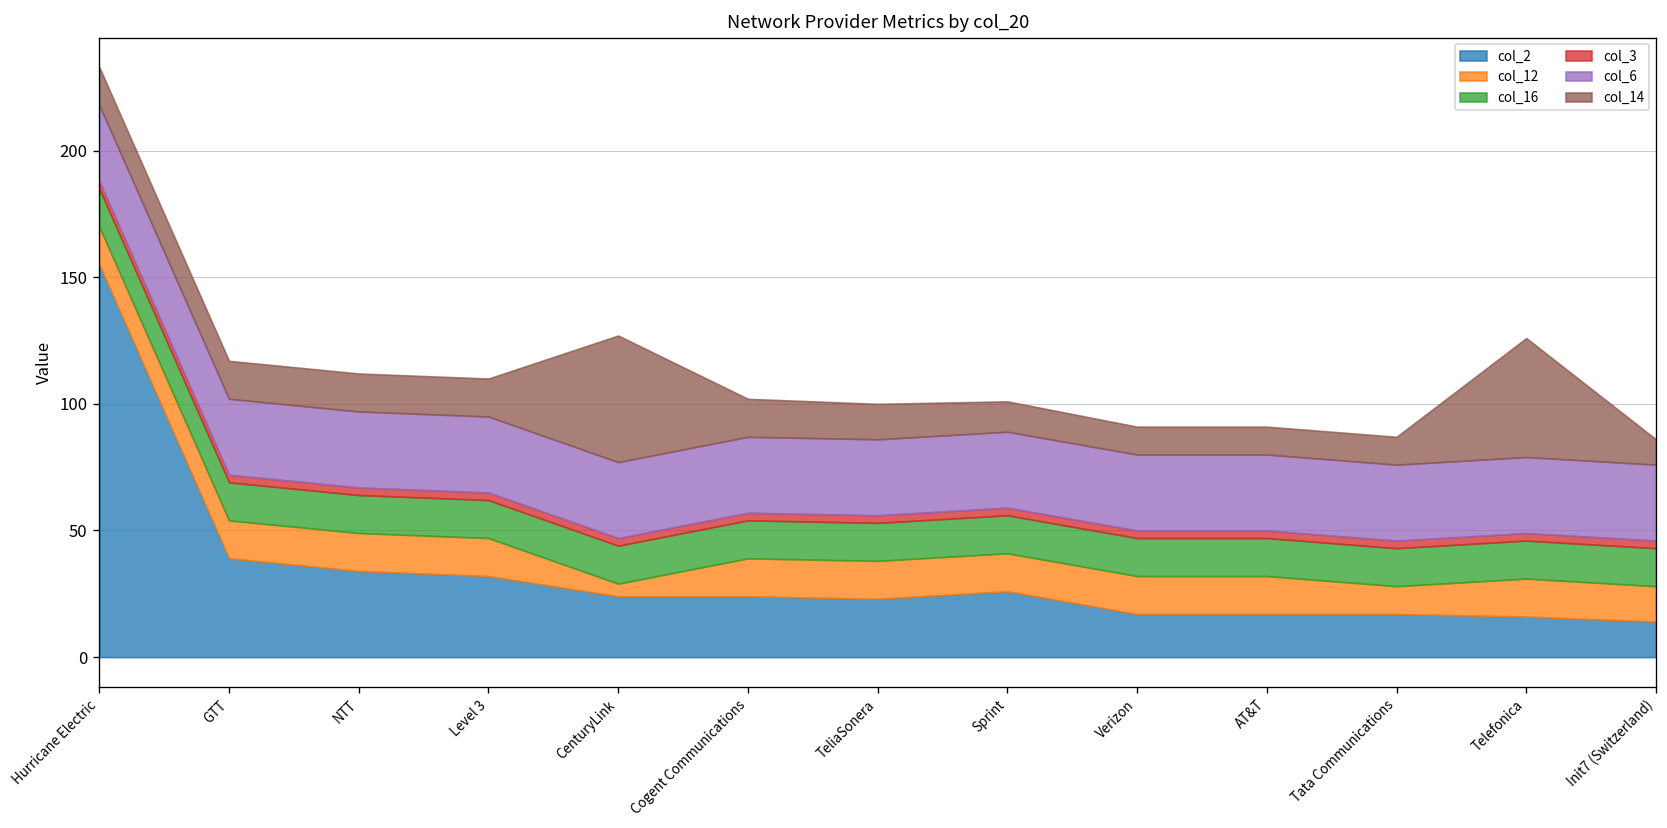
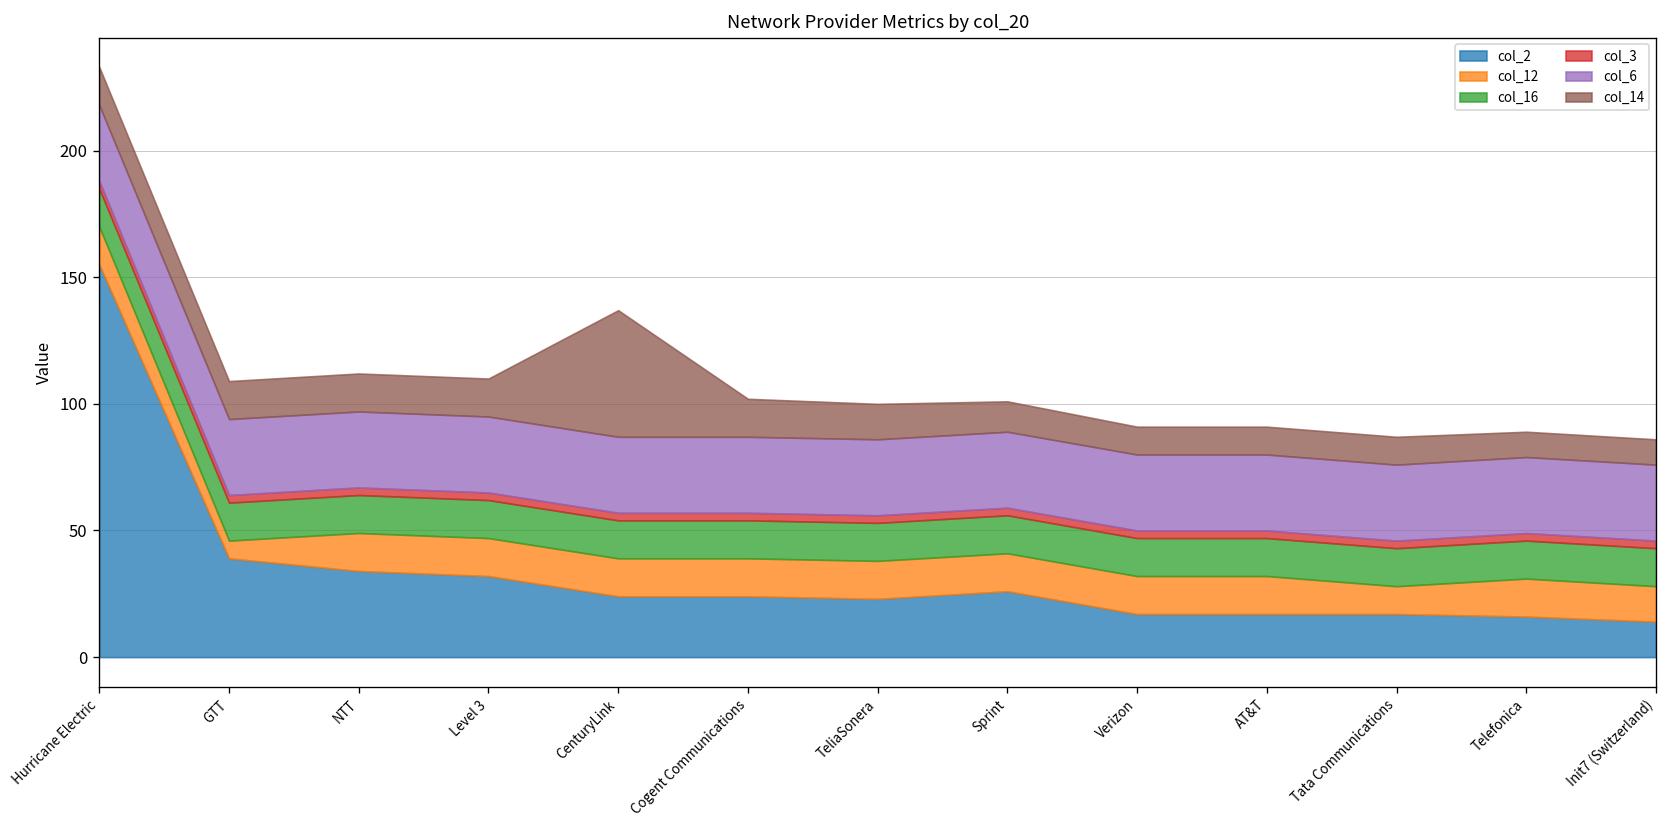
  {
    "col_2": {
      "Hurricane Electric": 155,
      "GTT": 39,
      "NTT": 34,
      "Level 3": 32,
      "CenturyLink": 24,
      "Cogent Communications": 24,
      "TeliaSonera": 23,
      "Sprint": 26,
      "Verizon": 17,
      "AT&T": 17,
      "Tata Communications": 17,
      "Telefonica": 16,
      "Init7 (Switzerland)": 14
    },
    "col_12": {
      "Hurricane Electric": 15,
-     "GTT": 15,
+     "GTT": 7,
      "NTT": 15,
      "Level 3": 15,
-     "CenturyLink": 5,
+     "CenturyLink": 15,
      "Cogent Communications": 15,
      "TeliaSonera": 15,
      "Sprint": 15,
      "Verizon": 15,
      "AT&T": 15,
      "Tata Communications": 11,
      "Telefonica": 15,
      "Init7 (Switzerland)": 14
    },
    "col_16": {
      "Hurricane Electric": 15,
      "GTT": 15,
      "NTT": 15,
      "Level 3": 15,
      "CenturyLink": 15,
      "Cogent Communications": 15,
      "TeliaSonera": 15,
      "Sprint": 15,
      "Verizon": 15,
      "AT&T": 15,
      "Tata Communications": 15,
      "Telefonica": 15,
      "Init7 (Switzerland)": 15
    },
    "col_3": {
      "Hurricane Electric": 3,
      "GTT": 3,
      "NTT": 3,
      "Level 3": 3,
      "CenturyLink": 3,
      "Cogent Communications": 3,
      "TeliaSonera": 3,
      "Sprint": 3,
      "Verizon": 3,
      "AT&T": 3,
      "Tata Communications": 3,
      "Telefonica": 3,
      "Init7 (Switzerland)": 3
    },
    "col_6": {
      "Hurricane Electric": 30,
      "GTT": 30,
      "NTT": 30,
      "Level 3": 30,
      "CenturyLink": 30,
      "Cogent Communications": 30,
      "TeliaSonera": 30,
      "Sprint": 30,
      "Verizon": 30,
      "AT&T": 30,
      "Tata Communications": 30,
      "Telefonica": 30,
      "Init7 (Switzerland)": 30
    },
    "col_14": {
      "Hurricane Electric": 15,
      "GTT": 15,
      "NTT": 15,
      "Level 3": 15,
      "CenturyLink": 50,
      "Cogent Communications": 15,
      "TeliaSonera": 14,
      "Sprint": 12,
      "Verizon": 11,
      "AT&T": 11,
      "Tata Communications": 11,
-     "Telefonica": 47,
+     "Telefonica": 10,
      "Init7 (Switzerland)": 10
    }
  }
